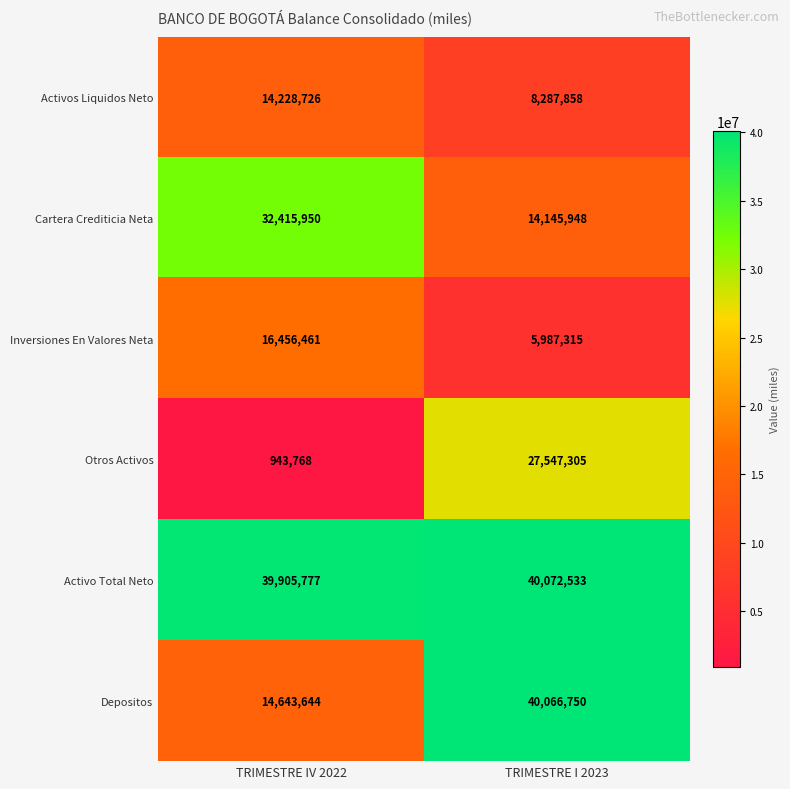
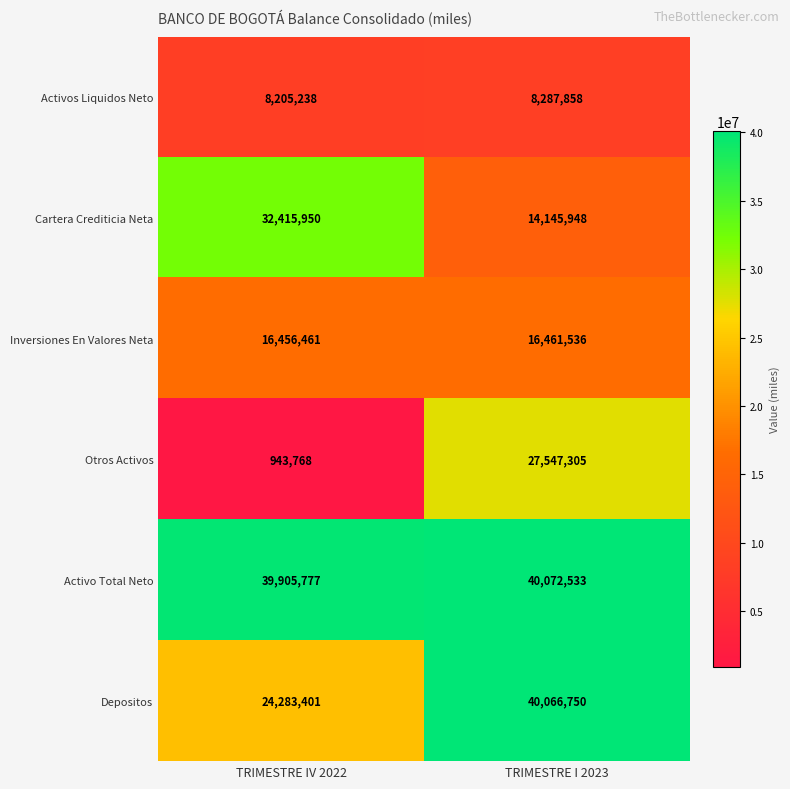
  {
    "Activos Liquidos Neto": {
-     "TRIMESTRE IV 2022": "14,228,726",
+     "TRIMESTRE IV 2022": "8,205,238",
      "TRIMESTRE I 2023": "8,287,858"
    },
    "Cartera Crediticia Neta": {
      "TRIMESTRE IV 2022": "32,415,950",
      "TRIMESTRE I 2023": "14,145,948"
    },
    "Inversiones En Valores Neta": {
      "TRIMESTRE IV 2022": "16,456,461",
-     "TRIMESTRE I 2023": "5,987,315"
+     "TRIMESTRE I 2023": "16,461,536"
    },
    "Otros Activos": {
      "TRIMESTRE IV 2022": "943,768",
      "TRIMESTRE I 2023": "27,547,305"
    },
    "Activo Total Neto": {
      "TRIMESTRE IV 2022": "39,905,777",
      "TRIMESTRE I 2023": "40,072,533"
    },
    "Depositos": {
-     "TRIMESTRE IV 2022": "14,643,644",
+     "TRIMESTRE IV 2022": "24,283,401",
      "TRIMESTRE I 2023": "40,066,750"
    }
  }
